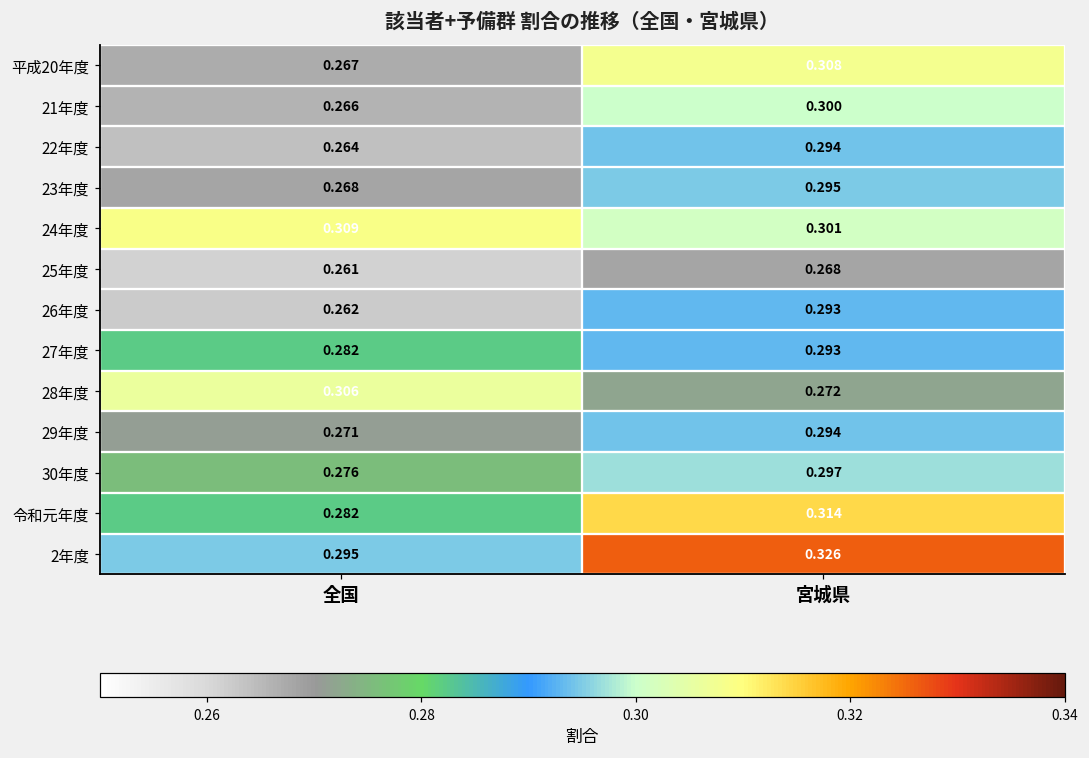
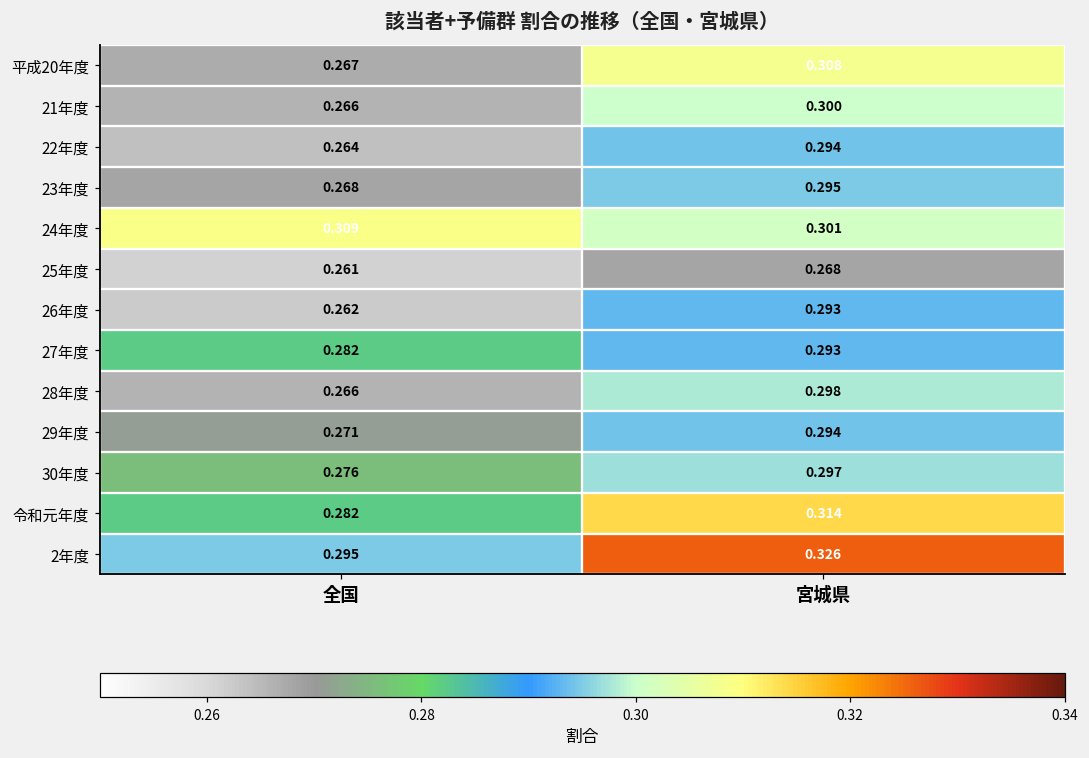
  {
    "平成20年度": {
      "全国": 0.267,
      "宮城県": 0.308
    },
    "21年度": {
      "全国": 0.266,
      "宮城県": 0.300
    },
    "22年度": {
      "全国": 0.264,
      "宮城県": 0.294
    },
    "23年度": {
      "全国": 0.268,
      "宮城県": 0.295
    },
    "24年度": {
      "全国": 0.309,
      "宮城県": 0.301
    },
    "25年度": {
      "全国": 0.261,
      "宮城県": 0.268
    },
    "26年度": {
      "全国": 0.262,
      "宮城県": 0.293
    },
    "27年度": {
      "全国": 0.282,
      "宮城県": 0.293
    },
    "28年度": {
-     "全国": 0.306,
-     "宮城県": 0.272
+     "全国": 0.266,
+     "宮城県": 0.298
    },
    "29年度": {
      "全国": 0.271,
      "宮城県": 0.294
    },
    "30年度": {
      "全国": 0.276,
      "宮城県": 0.297
    },
    "令和元年度": {
      "全国": 0.282,
      "宮城県": 0.314
    },
    "2年度": {
      "全国": 0.295,
      "宮城県": 0.326
    }
  }
